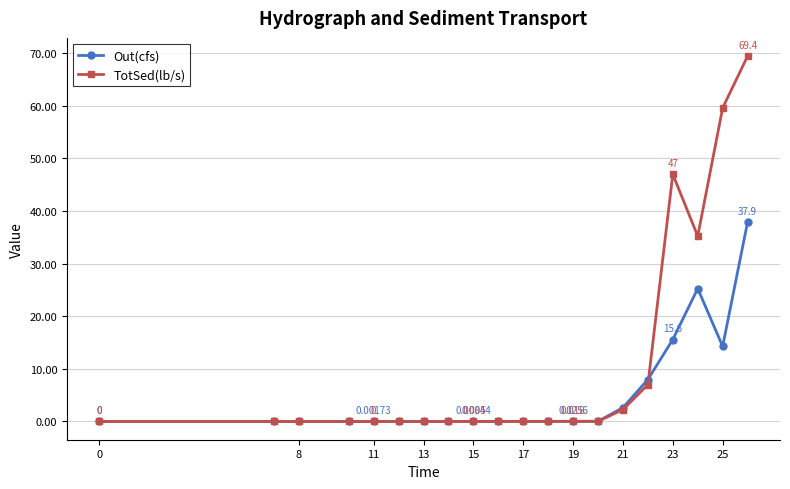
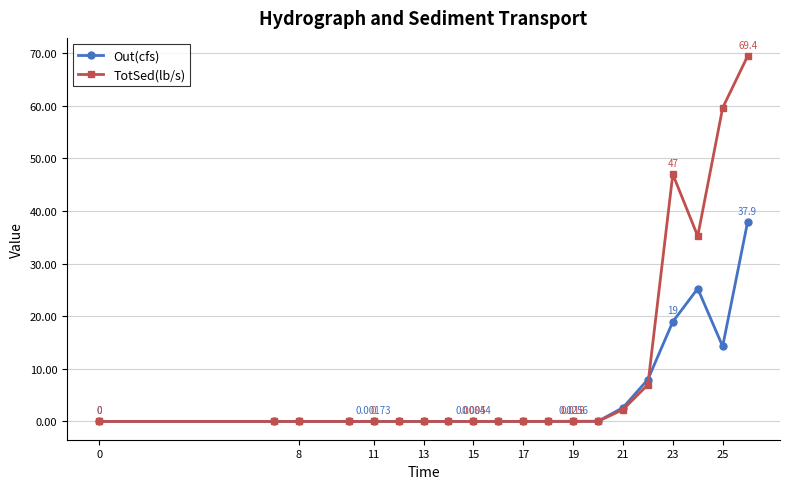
  {
    "Out(cfs)": {
-     "23": 15.6
+     "23": 19
    },
    "TotSed(lb/s)": {
      "23": 47
    }
  }
